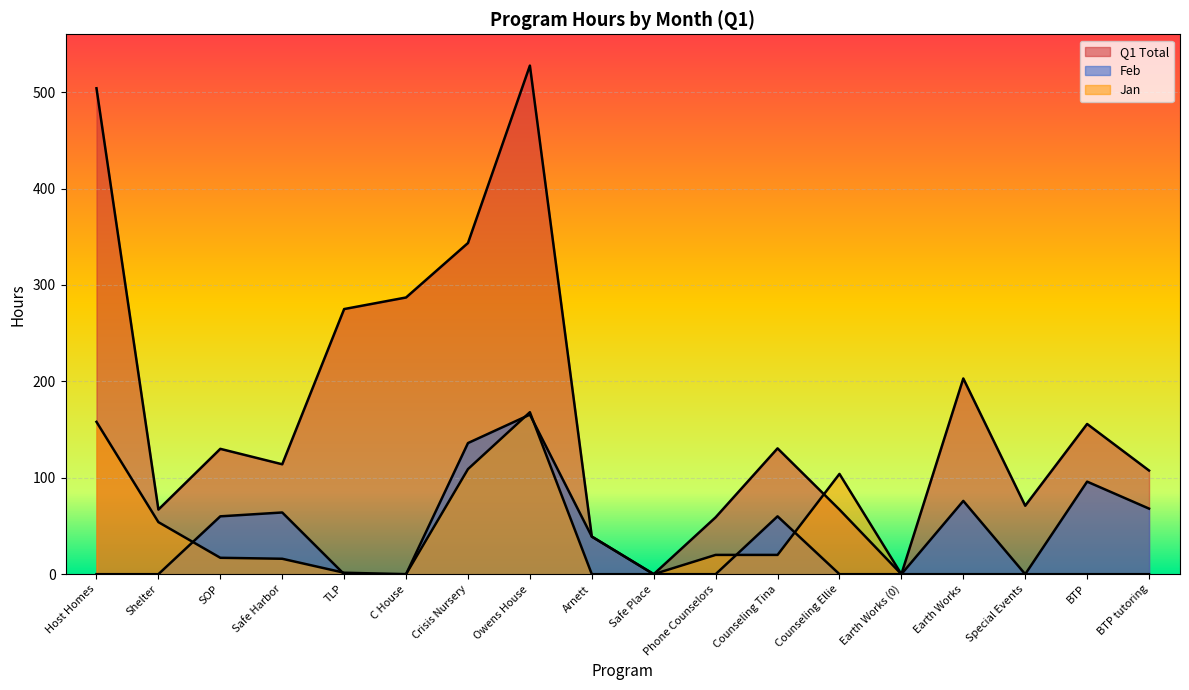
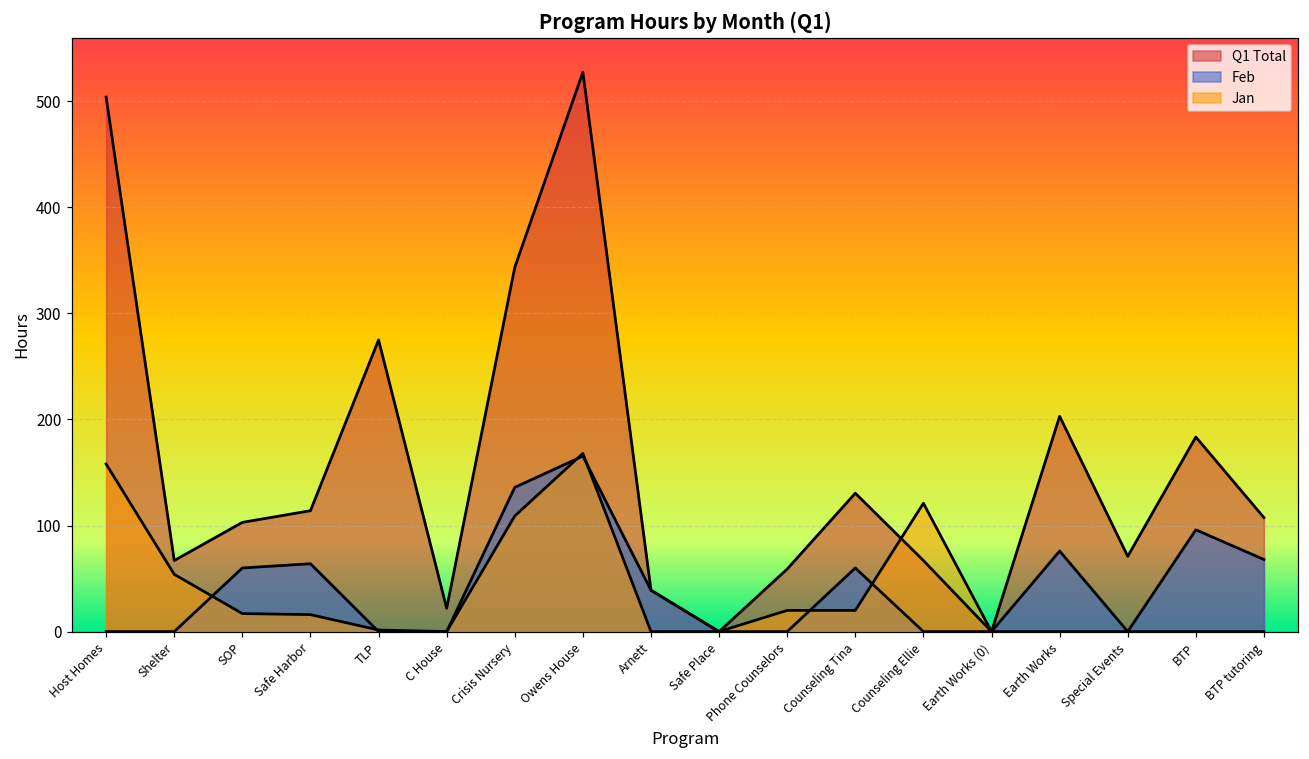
  {
    "Q1 Total": {
      "Host Homes": 500,
      "Shelter": 70,
-     "SOP": 130,
+     "SOP": 100,
      "Safe Harbor": 110,
      "TLP": 280,
-     "C House": 290,
+     "C House": 20,
      "Crisis Nursery": 340,
      "Owens House": 530,
      "Phone Counselors": 60,
      "Counseling Tina": 130,
      "Counseling Ellie": 70,
      "Earth Works": 200,
      "Special Events": 70,
-     "BTP": 160,
+     "BTP": 180,
      "BTP tutoring": 110
    },
    "Feb": {
      "Host Homes": 0,
      "Shelter": 0,
      "SOP": 60,
      "Safe Harbor": 60,
      "Crisis Nursery": 140,
      "Phone Counselors": 0,
      "Counseling Tina": 60,
      "Counseling Ellie": 0,
      "Earth Works": 80,
      "BTP": 100,
      "BTP tutoring": 70
    },
    "Jan": {
      "Host Homes": 160,
      "Shelter": 50,
      "SOP": 20,
      "Safe Harbor": 20,
      "Crisis Nursery": 110,
      "Arnett": 0,
      "Phone Counselors": 20,
      "Counseling Tina": 20,
-     "Counseling Ellie": 100,
+     "Counseling Ellie": 120,
      "Earth Works": 0,
      "BTP": 0,
      "BTP tutoring": 0
    }
  }
